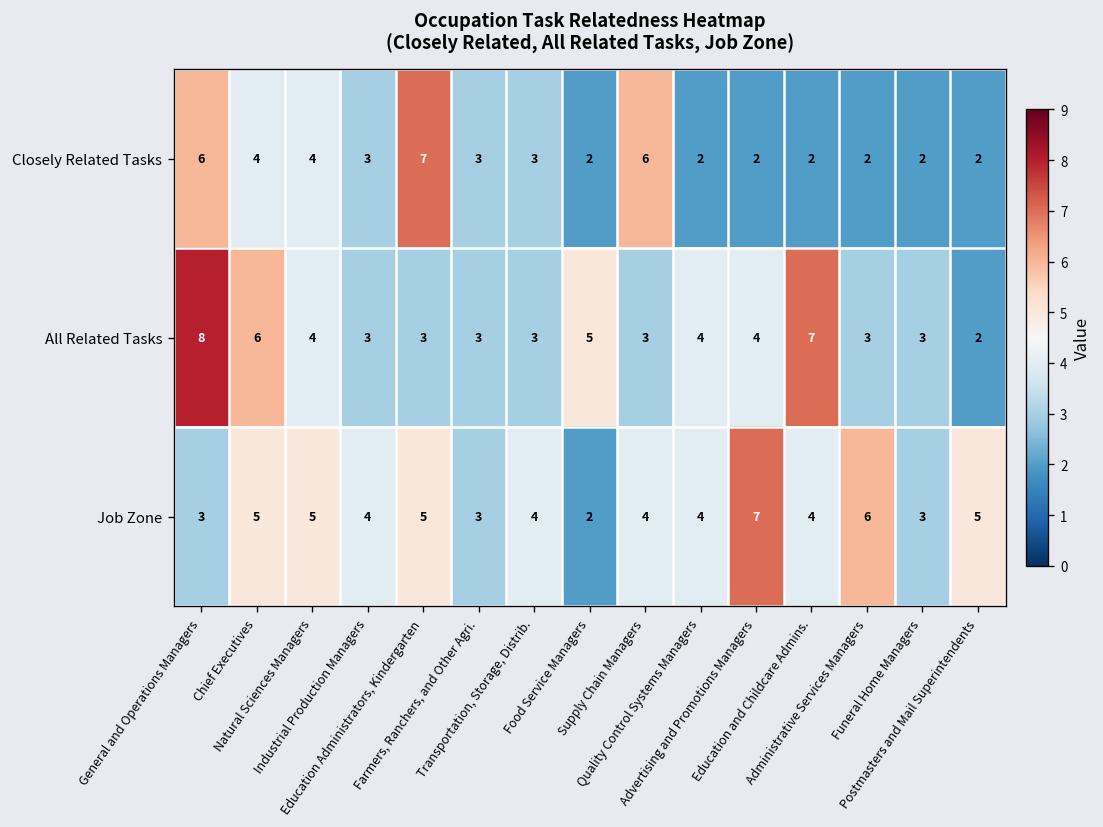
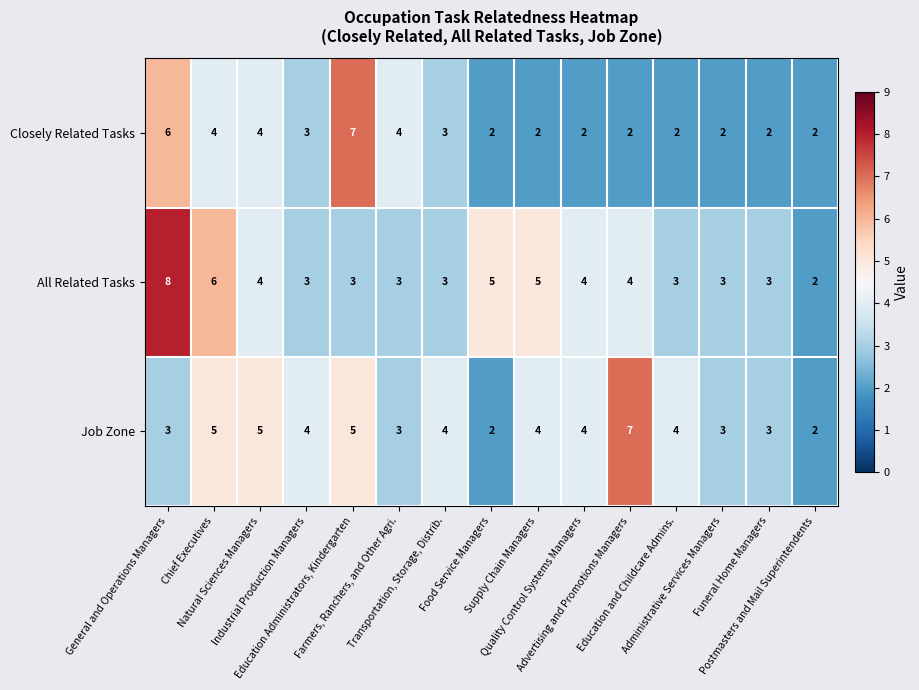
  {
    "Closely Related Tasks": {
      "General and Operations Managers": 6,
      "Chief Executives": 4,
      "Natural Sciences Managers": 4,
      "Industrial Production Managers": 3,
      "Education Administrators, Kindergarten": 7,
-     "Farmers, Ranchers, and Other Agri.": 3,
+     "Farmers, Ranchers, and Other Agri.": 4,
      "Transportation, Storage, Distrib.": 3,
      "Food Service Managers": 2,
-     "Supply Chain Managers": 6,
+     "Supply Chain Managers": 2,
      "Quality Control Systems Managers": 2,
      "Advertising and Promotions Managers": 2,
      "Education and Childcare Admins.": 2,
      "Administrative Services Managers": 2,
      "Funeral Home Managers": 2,
      "Postmasters and Mail Superintendents": 2
    },
    "All Related Tasks": {
      "General and Operations Managers": 8,
      "Chief Executives": 6,
      "Natural Sciences Managers": 4,
      "Industrial Production Managers": 3,
      "Education Administrators, Kindergarten": 3,
      "Farmers, Ranchers, and Other Agri.": 3,
      "Transportation, Storage, Distrib.": 3,
      "Food Service Managers": 5,
-     "Supply Chain Managers": 3,
+     "Supply Chain Managers": 5,
      "Quality Control Systems Managers": 4,
      "Advertising and Promotions Managers": 4,
-     "Education and Childcare Admins.": 7,
+     "Education and Childcare Admins.": 3,
      "Administrative Services Managers": 3,
      "Funeral Home Managers": 3,
      "Postmasters and Mail Superintendents": 2
    },
    "Job Zone": {
      "General and Operations Managers": 3,
      "Chief Executives": 5,
      "Natural Sciences Managers": 5,
      "Industrial Production Managers": 4,
      "Education Administrators, Kindergarten": 5,
      "Farmers, Ranchers, and Other Agri.": 3,
      "Transportation, Storage, Distrib.": 4,
      "Food Service Managers": 2,
      "Supply Chain Managers": 4,
      "Quality Control Systems Managers": 4,
      "Advertising and Promotions Managers": 7,
      "Education and Childcare Admins.": 4,
-     "Administrative Services Managers": 6,
+     "Administrative Services Managers": 3,
      "Funeral Home Managers": 3,
-     "Postmasters and Mail Superintendents": 5
+     "Postmasters and Mail Superintendents": 2
    }
  }
